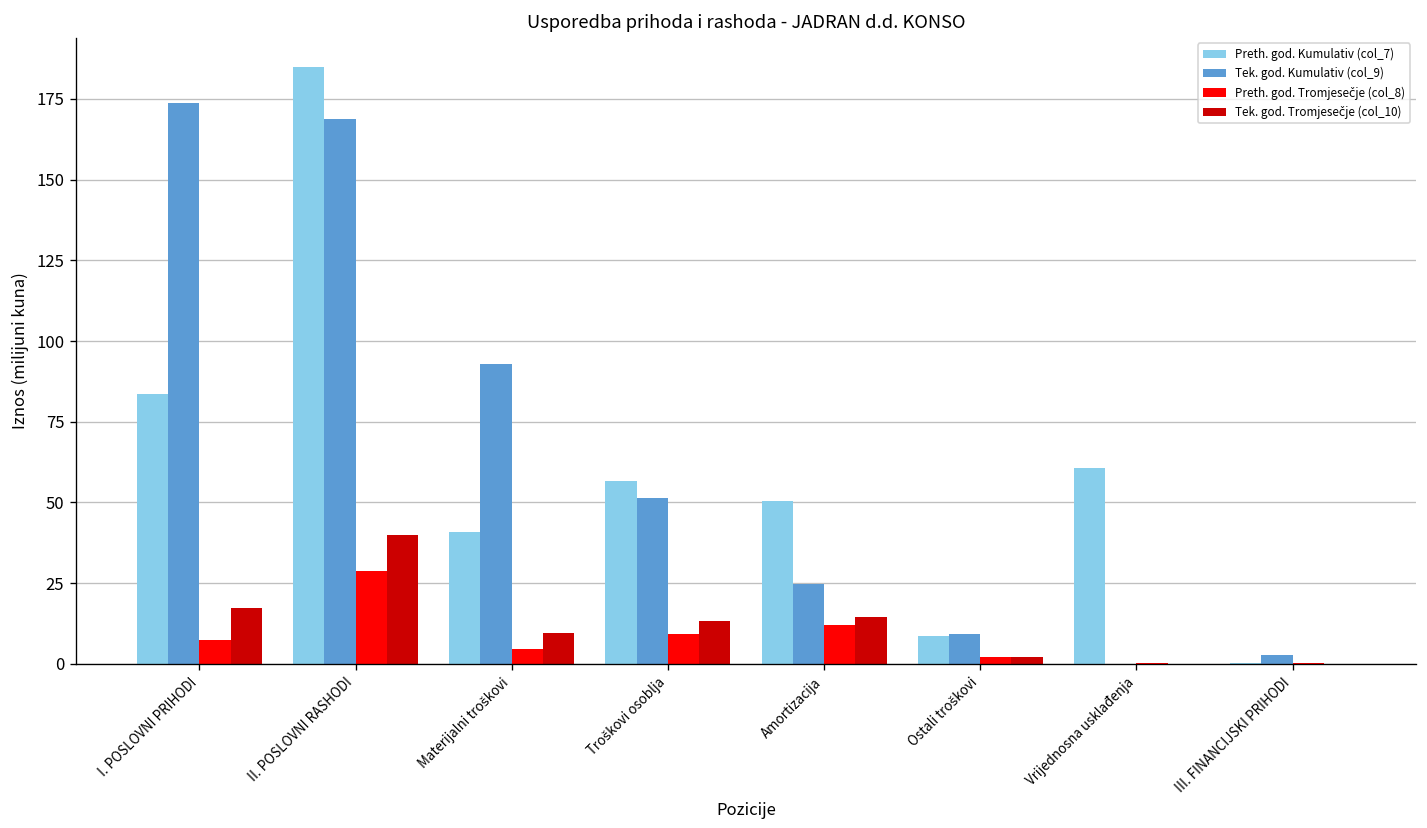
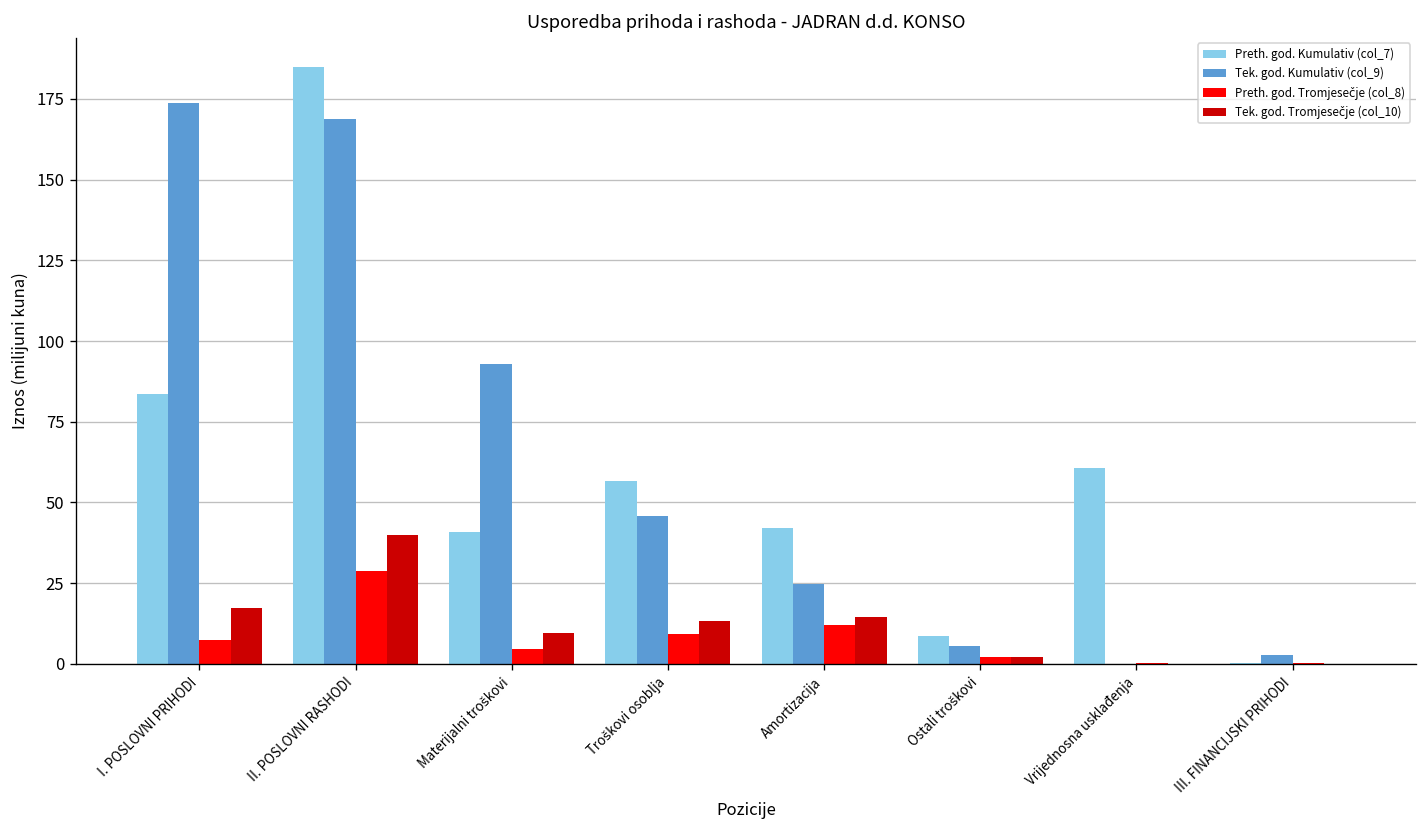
  {
    "Preth. god. Kumulativ (col_7)": {
      "I. POSLOVNI PRIHODI": 84,
      "II. POSLOVNI RASHODI": 185,
      "Materijalni troškovi": 41,
      "Troškovi osoblja": 57,
-     "Amortizacija": 50,
+     "Amortizacija": 42,
      "Ostali troškovi": 9,
      "Vrijednosna usklađenja": 61
    },
    "Tek. god. Kumulativ (col_9)": {
      "I. POSLOVNI PRIHODI": 174,
      "II. POSLOVNI RASHODI": 169,
      "Materijalni troškovi": 93,
-     "Troškovi osoblja": 52,
+     "Troškovi osoblja": 46,
      "Amortizacija": 25,
-     "Ostali troškovi": 9,
+     "Ostali troškovi": 6,
      "Vrijednosna usklađenja": 0,
      "III. FINANCIJSKI PRIHODI": 3
    }
  }
